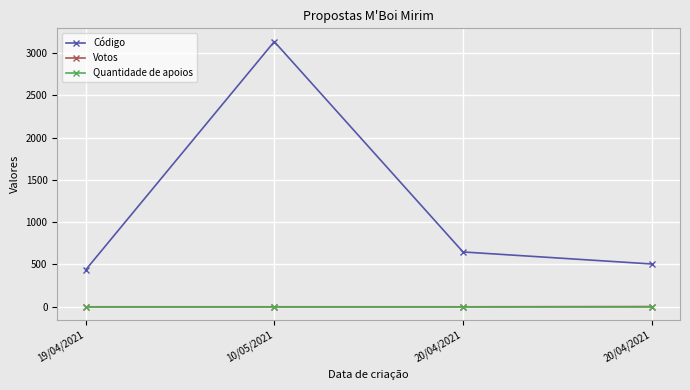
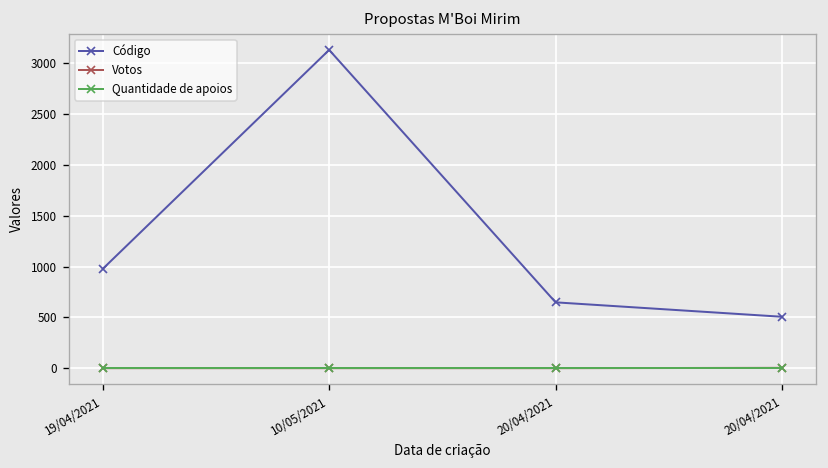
  {
    "Código": {
-     "19/04/2021": 400,
+     "19/04/2021": 1000,
      "10/05/2021": 3100
    },
    "Quantidade de apoios": {
      "19/04/2021": 0,
      "10/05/2021": 0
    }
  }
